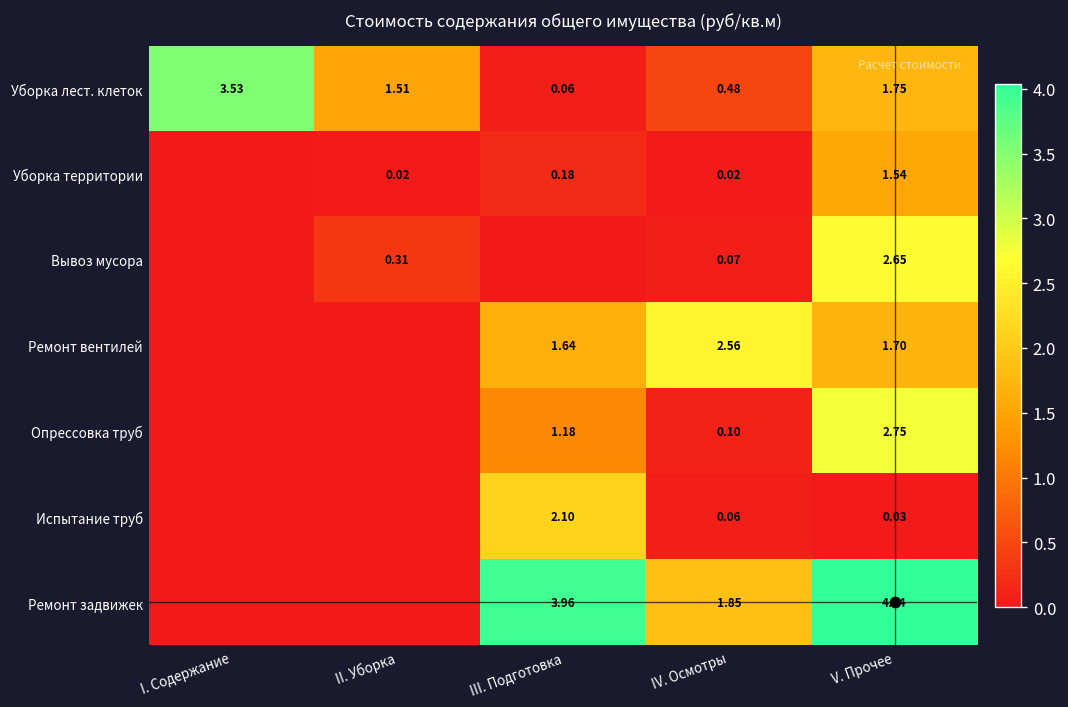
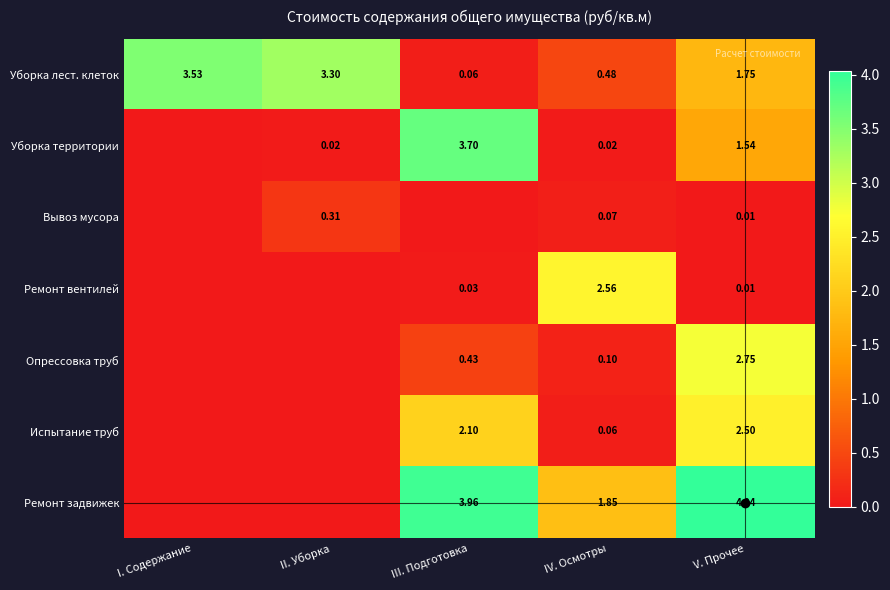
  {
    "Уборка лест. клеток": {
      "I. Содержание": 3.53,
-     "II. Уборка": 1.51,
+     "II. Уборка": 3.30,
      "III. Подготовка": 0.06,
      "IV. Осмотры": 0.48
    },
    "Уборка территории": {
      "II. Уборка": 0.02,
-     "III. Подготовка": 0.18,
+     "III. Подготовка": 3.70,
      "IV. Осмотры": 0.02,
      "V. Прочее": 1.54
    },
    "Вывоз мусора": {
      "II. Уборка": 0.31,
      "IV. Осмотры": 0.07,
-     "V. Прочее": 2.65
+     "V. Прочее": 0.01
    },
    "Ремонт вентилей": {
-     "III. Подготовка": 1.64,
+     "III. Подготовка": 0.03,
      "IV. Осмотры": 2.56,
-     "V. Прочее": 1.70
+     "V. Прочее": 0.01
    },
    "Опрессовка труб": {
-     "III. Подготовка": 1.18,
+     "III. Подготовка": 0.43,
      "IV. Осмотры": 0.10,
      "V. Прочее": 2.75
    },
    "Испытание труб": {
      "III. Подготовка": 2.10,
      "IV. Осмотры": 0.06,
-     "V. Прочее": 0.03
+     "V. Прочее": 2.50
    },
    "Ремонт задвижек": {
      "III. Подготовка": 3.96,
      "IV. Осмотры": 1.85
    }
  }
